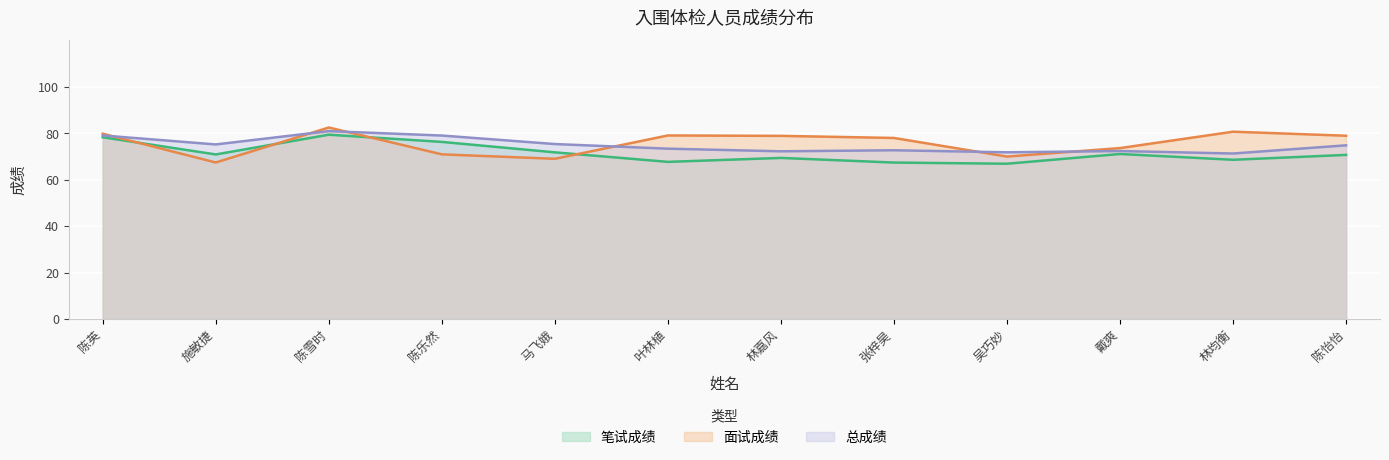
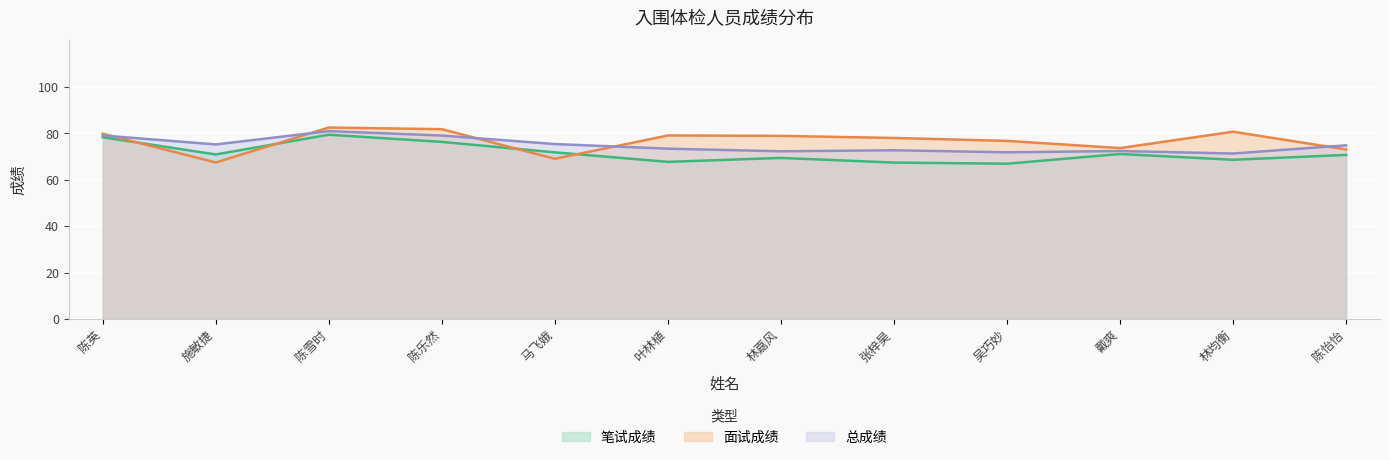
  {
    "面试成绩": {
      "施敏捷": 67,
      "陈雪时": 83,
-     "陈乐然": 71,
+     "陈乐然": 82,
      "马飞娥": 69,
      "叶林植": 79,
      "林嘉风": 79,
      "张梓昊": 78,
-     "吴巧妙": 70,
+     "吴巧妙": 77,
      "戴爽": 74,
      "林均衡": 81,
-     "陈怡怡": 79
+     "陈怡怡": 73
    }
  }
